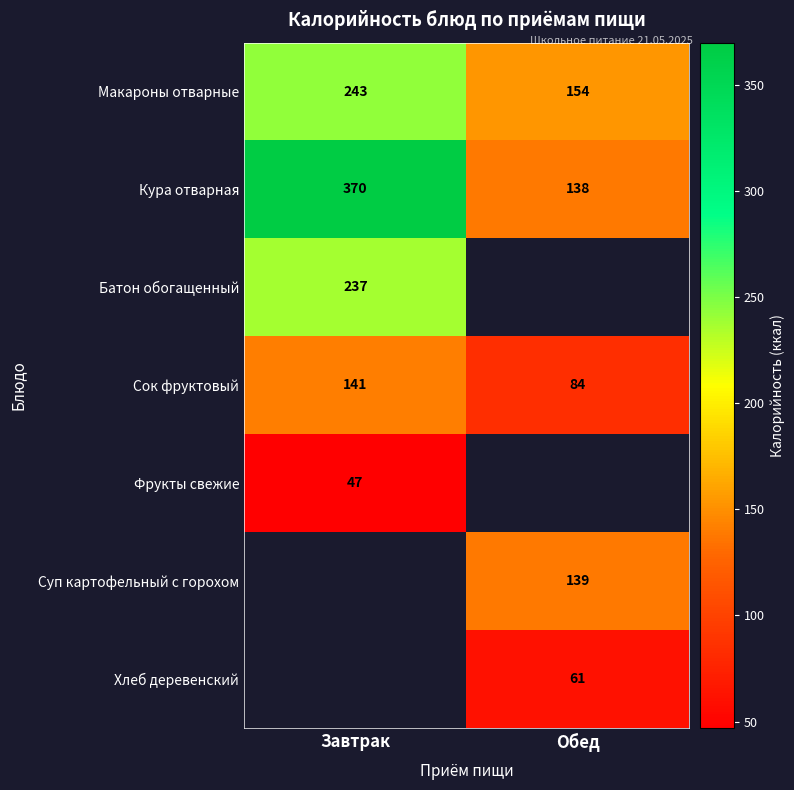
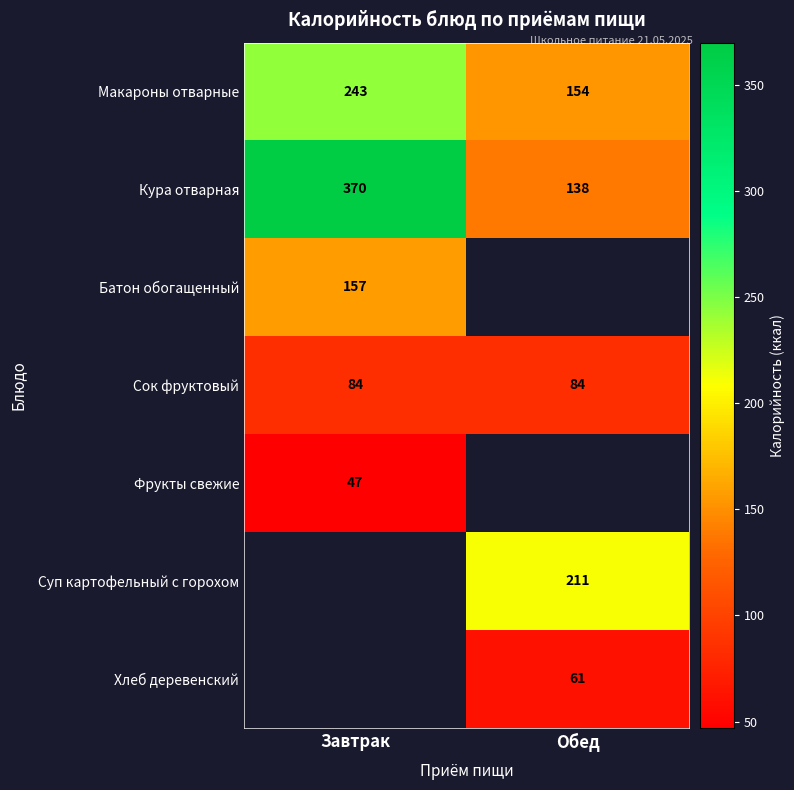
  {
    "Макароны отварные": {
      "Завтрак": 243,
      "Обед": 154
    },
    "Кура отварная": {
      "Завтрак": 370,
      "Обед": 138
    },
    "Батон обогащенный": {
-     "Завтрак": 237
+     "Завтрак": 157
    },
    "Сок фруктовый": {
-     "Завтрак": 141,
+     "Завтрак": 84,
      "Обед": 84
    },
    "Фрукты свежие": {
      "Завтрак": 47
    },
    "Суп картофельный с горохом": {
-     "Обед": 139
+     "Обед": 211
    },
    "Хлеб деревенский": {
      "Обед": 61
    }
  }
